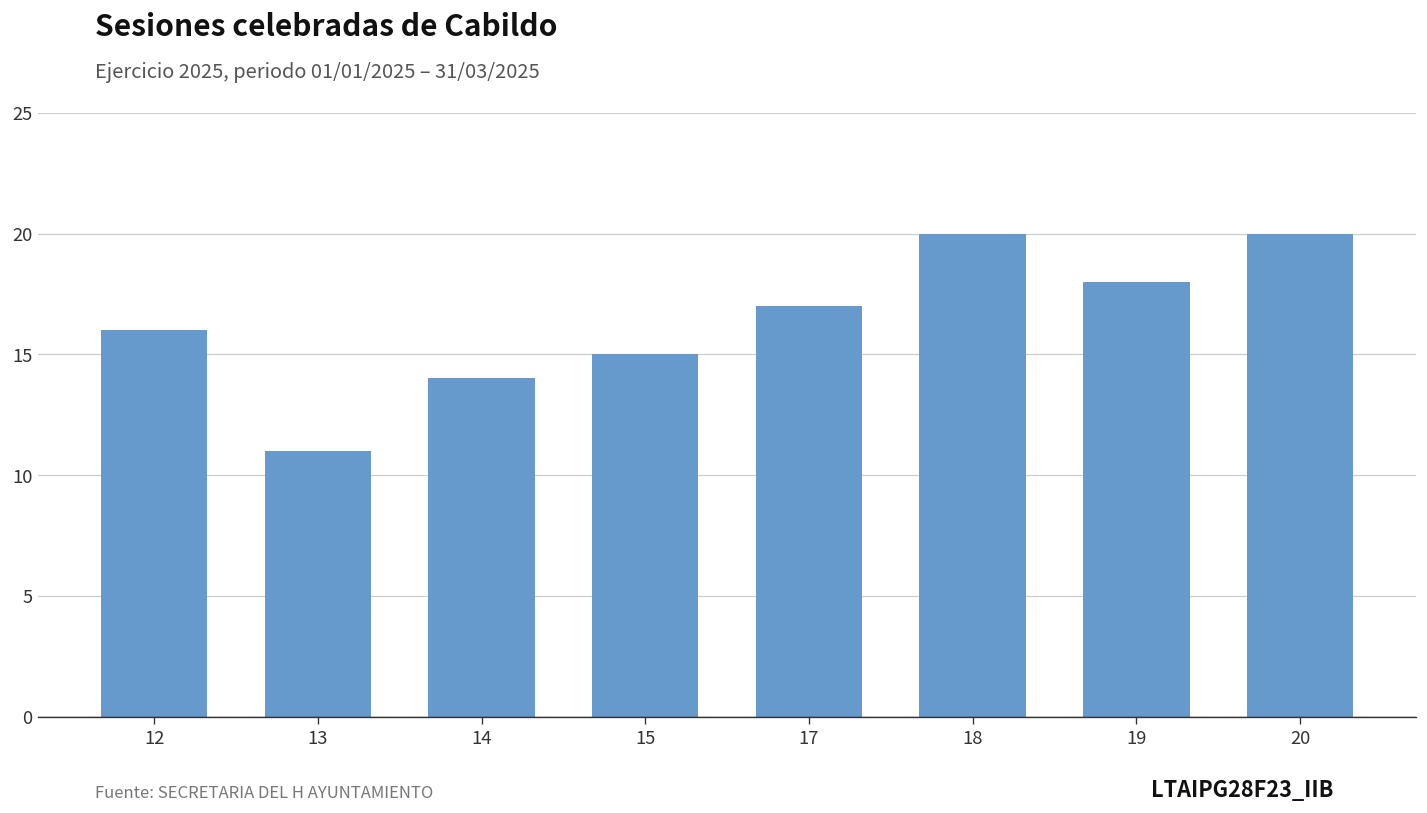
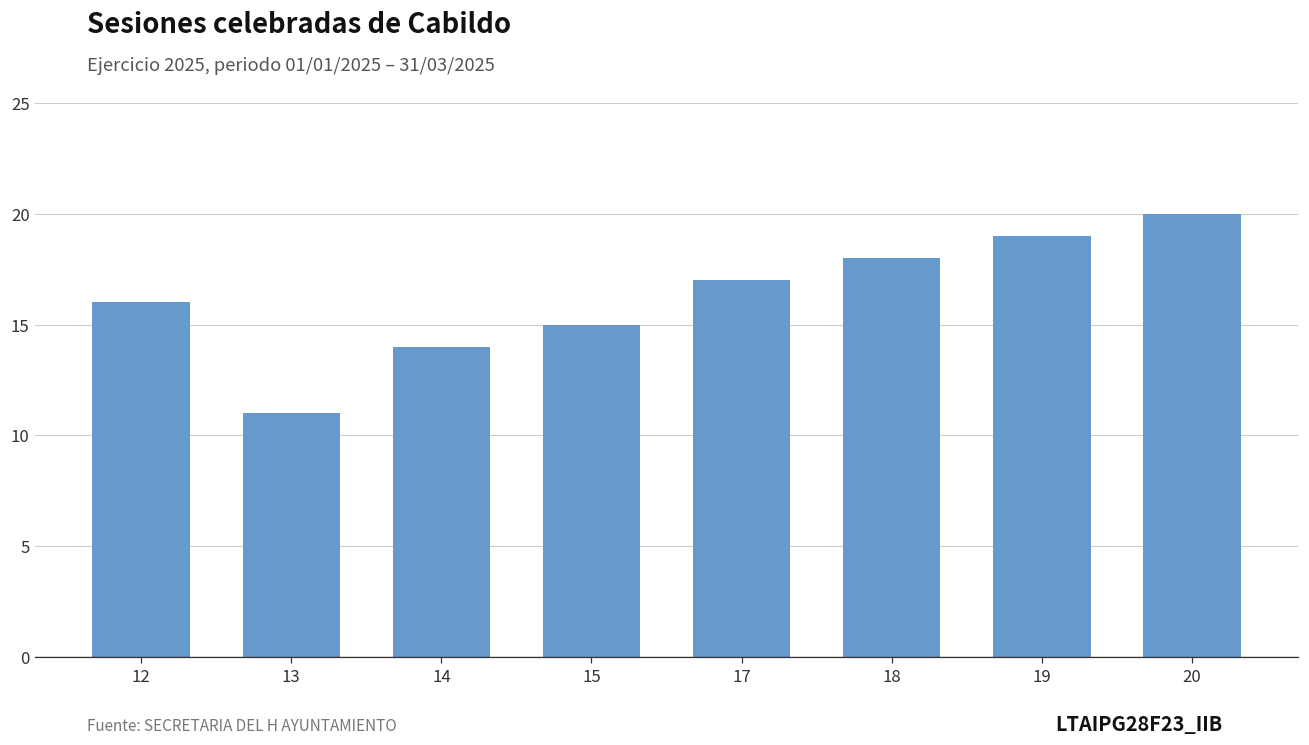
  {
    "12": 16,
    "13": 11,
    "14": 14,
    "15": 15,
    "17": 17,
-   "18": 20,
-   "19": 18,
+   "18": 18,
+   "19": 19,
    "20": 20
  }
